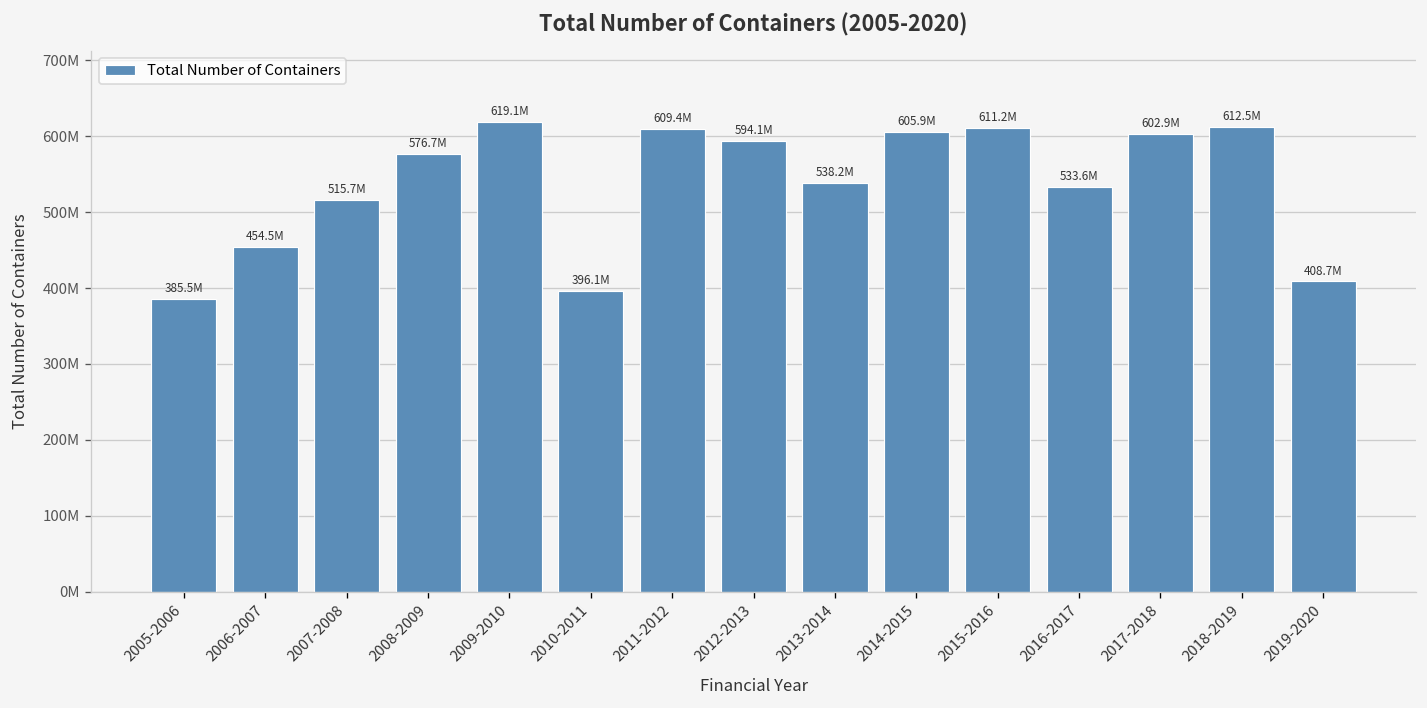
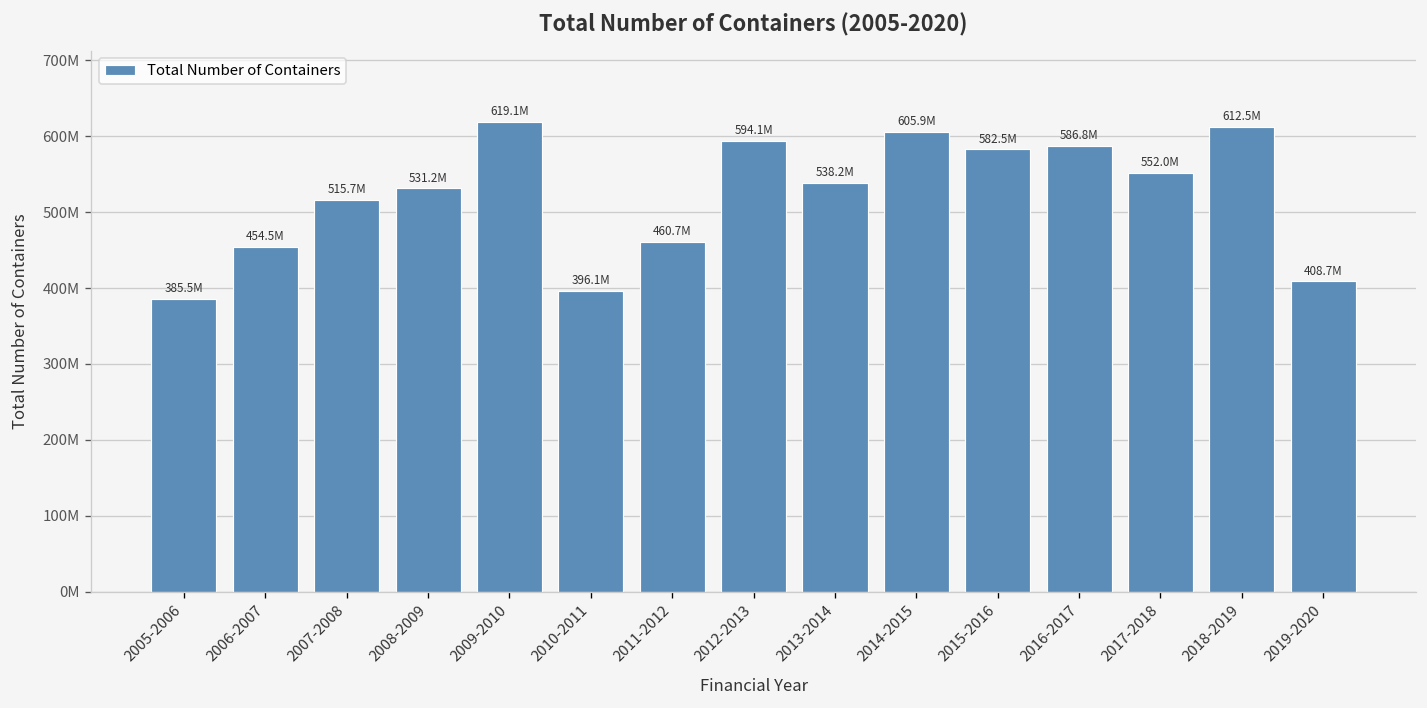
  {
    "2005-2006": "385.5M",
    "2006-2007": "454.5M",
    "2007-2008": "515.7M",
-   "2008-2009": "576.7M",
+   "2008-2009": "531.2M",
    "2009-2010": "619.1M",
    "2010-2011": "396.1M",
-   "2011-2012": "609.4M",
+   "2011-2012": "460.7M",
    "2012-2013": "594.1M",
    "2013-2014": "538.2M",
    "2014-2015": "605.9M",
-   "2015-2016": "611.2M",
-   "2016-2017": "533.6M",
-   "2017-2018": "602.9M",
+   "2015-2016": "582.5M",
+   "2016-2017": "586.8M",
+   "2017-2018": "552.0M",
    "2018-2019": "612.5M",
    "2019-2020": "408.7M"
  }
